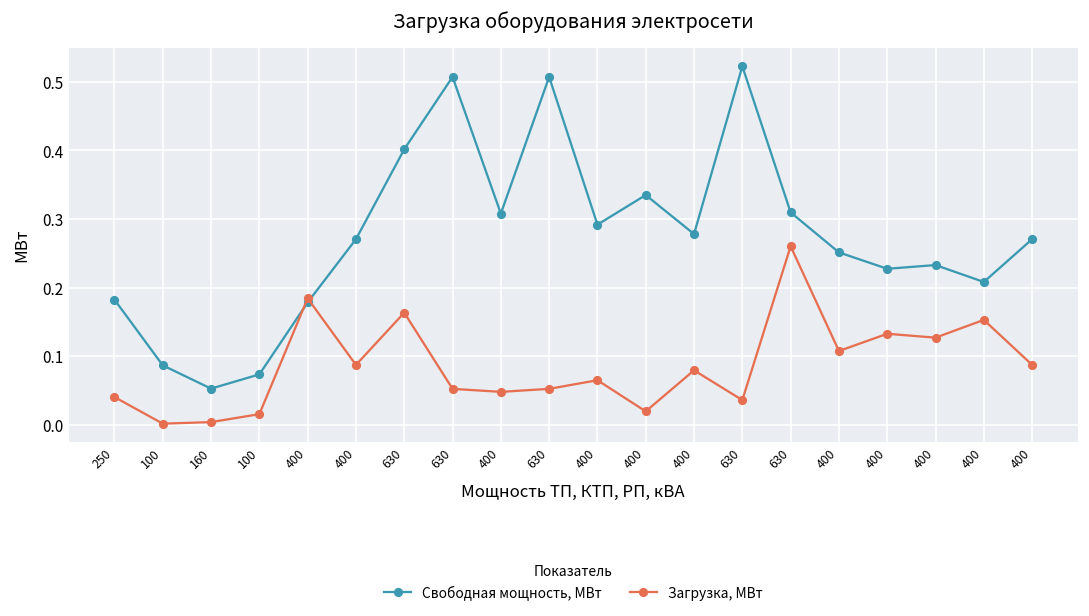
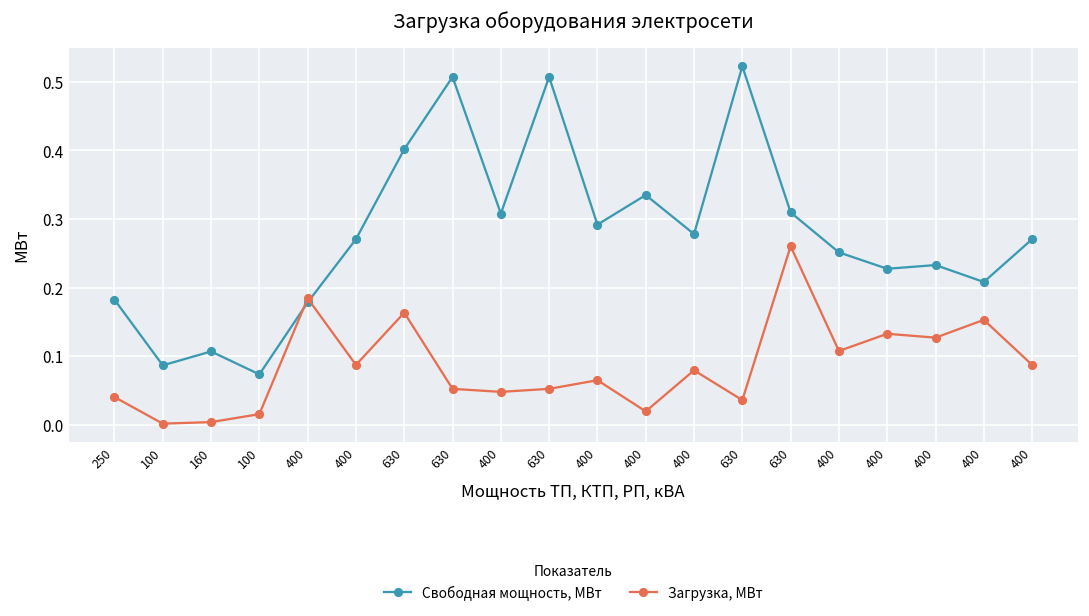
  {
    "Свободная мощность, МВт": {
      "250": 0.18,
-     "160": 0.05
+     "160": 0.11
    },
    "Загрузка, МВт": {
      "250": 0.04,
      "160": 0.00
    }
  }
